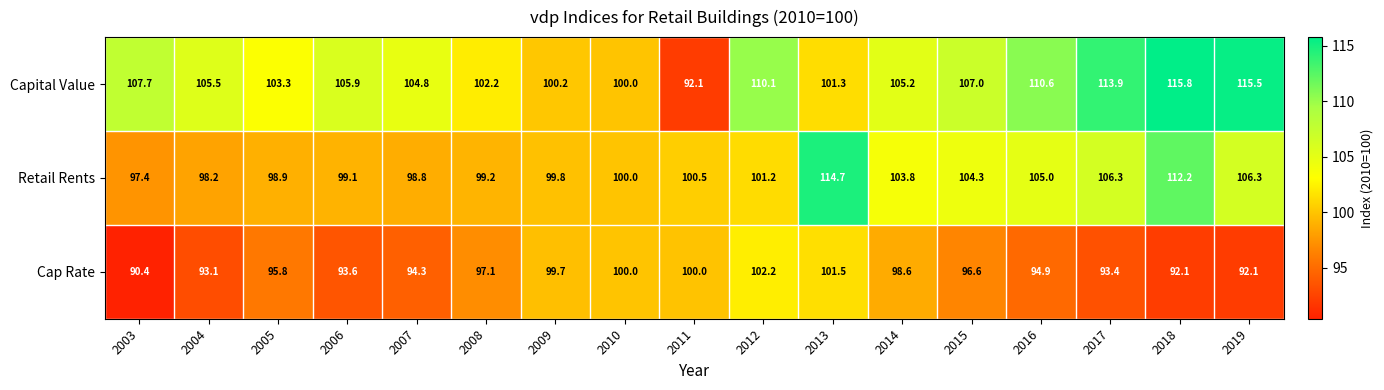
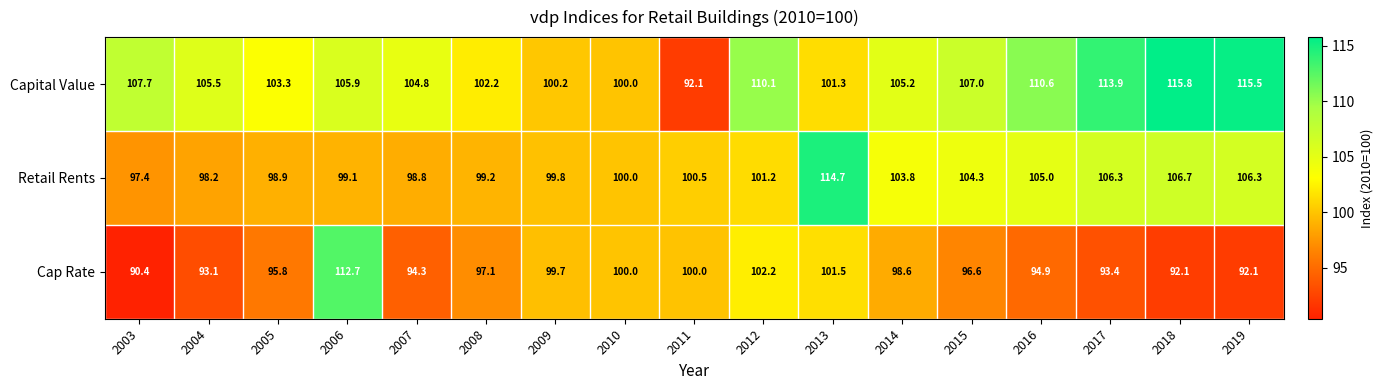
  {
    "Capital Value": {
      "2003": 107.7,
      "2004": 105.5,
      "2005": 103.3,
      "2006": 105.9,
      "2007": 104.8,
      "2008": 102.2,
      "2009": 100.2,
      "2010": 100.0,
      "2011": 92.1,
      "2012": 110.1,
      "2013": 101.3,
      "2014": 105.2,
      "2015": 107.0,
      "2016": 110.6,
      "2017": 113.9,
      "2018": 115.8,
      "2019": 115.5
    },
    "Retail Rents": {
      "2003": 97.4,
      "2004": 98.2,
      "2005": 98.9,
      "2006": 99.1,
      "2007": 98.8,
      "2008": 99.2,
      "2009": 99.8,
      "2010": 100.0,
      "2011": 100.5,
      "2012": 101.2,
      "2013": 114.7,
      "2014": 103.8,
      "2015": 104.3,
      "2016": 105.0,
      "2017": 106.3,
-     "2018": 112.2,
+     "2018": 106.7,
      "2019": 106.3
    },
    "Cap Rate": {
      "2003": 90.4,
      "2004": 93.1,
      "2005": 95.8,
-     "2006": 93.6,
+     "2006": 112.7,
      "2007": 94.3,
      "2008": 97.1,
      "2009": 99.7,
      "2010": 100.0,
      "2011": 100.0,
      "2012": 102.2,
      "2013": 101.5,
      "2014": 98.6,
      "2015": 96.6,
      "2016": 94.9,
      "2017": 93.4,
      "2018": 92.1,
      "2019": 92.1
    }
  }
